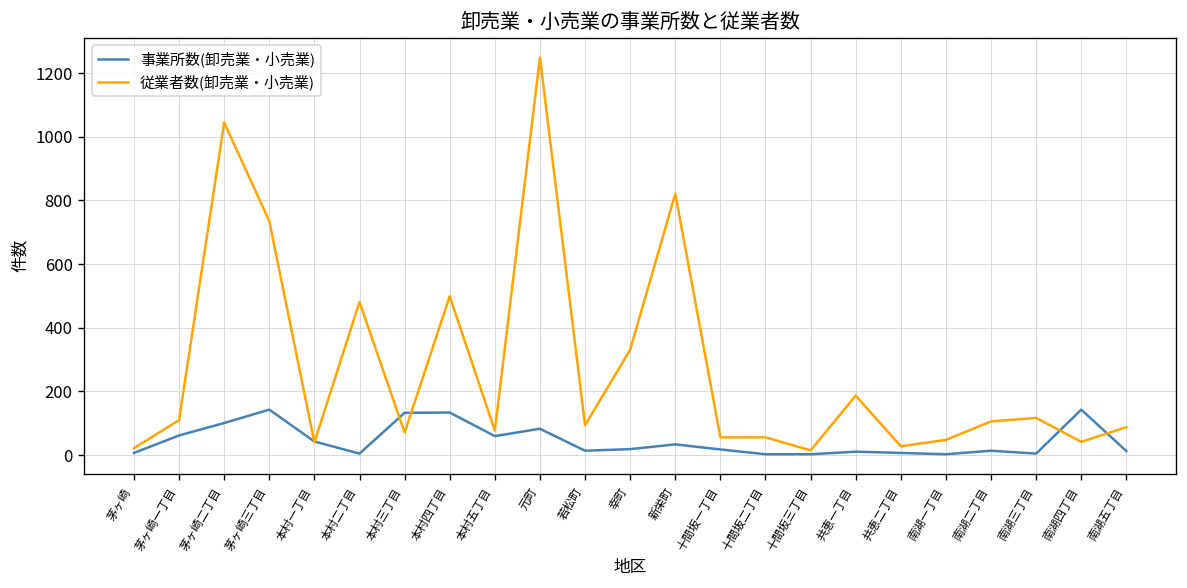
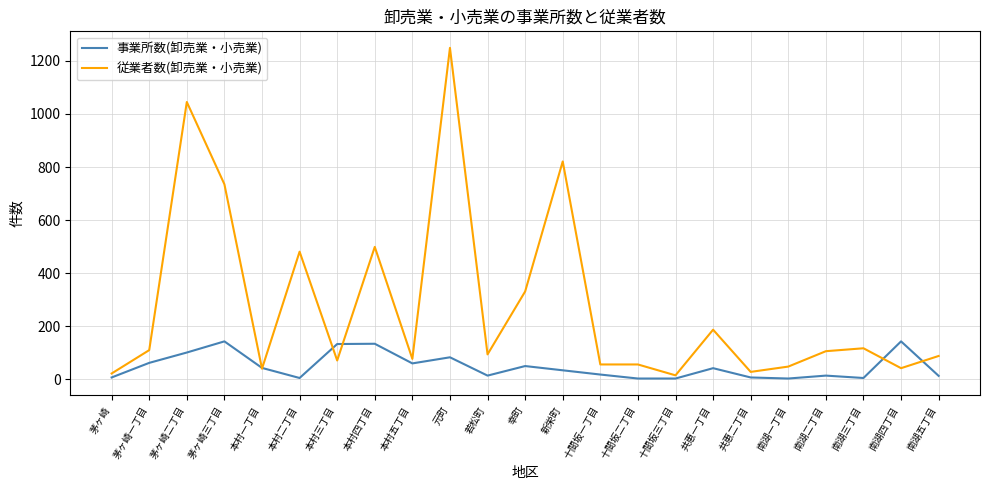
  {
    "事業所数(卸売業・小売業)": {
      "茅ヶ崎": 10,
      "茅ヶ崎一丁目": 60,
      "茅ヶ崎二丁目": 100,
      "茅ヶ崎三丁目": 140,
      "本村二丁目": 10,
      "本村三丁目": 130,
      "本村四丁目": 130,
      "本村五丁目": 60,
      "元町": 80,
      "若松町": 10,
-     "幸町": 20,
+     "幸町": 50,
      "新栄町": 30,
      "十間坂一丁目": 20,
      "十間坂二丁目": 0,
      "十間坂三丁目": 0,
-     "共恵一丁目": 10,
+     "共恵一丁目": 40,
      "共恵二丁目": 10,
      "南湖一丁目": 0,
      "南湖二丁目": 10,
      "南湖三丁目": 10,
      "南湖四丁目": 140,
      "南湖五丁目": 10
    },
    "従業者数(卸売業・小売業)": {
      "茅ヶ崎": 20,
      "茅ヶ崎一丁目": 110,
      "茅ヶ崎二丁目": 1050,
      "茅ヶ崎三丁目": 740,
      "本村二丁目": 480,
      "本村三丁目": 70,
      "本村四丁目": 500,
      "本村五丁目": 80,
      "元町": 1250,
      "若松町": 90,
      "幸町": 330,
      "新栄町": 820,
      "十間坂一丁目": 60,
      "十間坂二丁目": 60,
      "十間坂三丁目": 20,
      "共恵一丁目": 190,
      "共恵二丁目": 30,
      "南湖一丁目": 50,
      "南湖二丁目": 110,
      "南湖三丁目": 120,
      "南湖四丁目": 40,
      "南湖五丁目": 90
    }
  }
